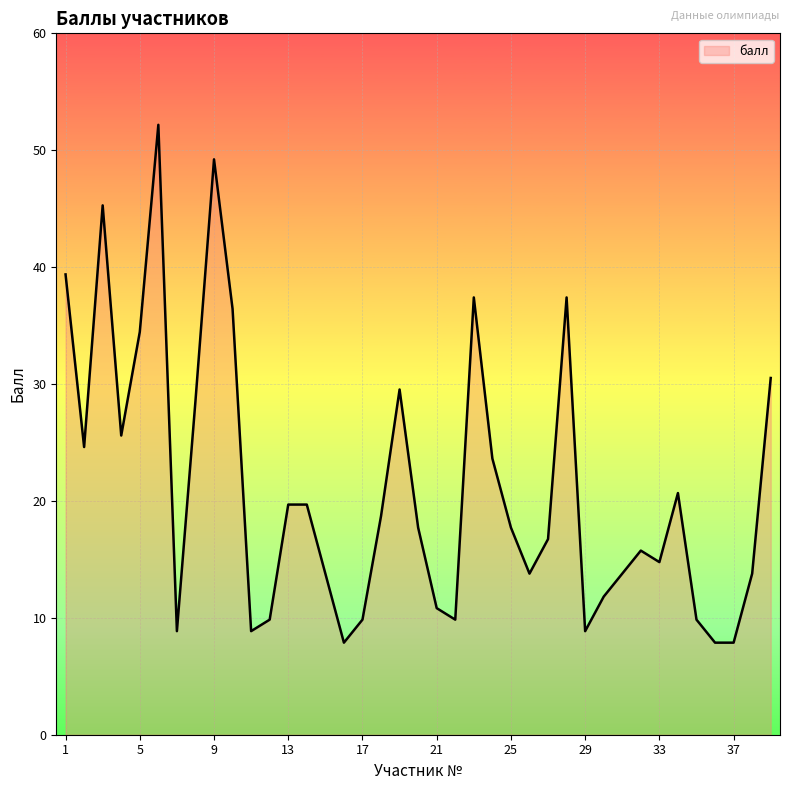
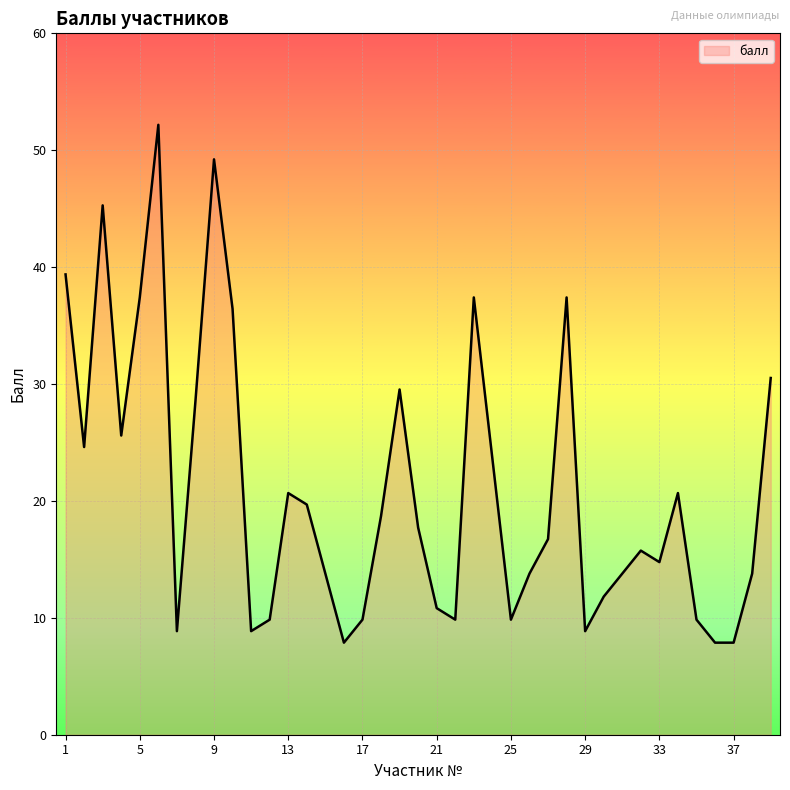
  {
    "1": 40,
-   "5": 35,
+   "5": 38,
    "9": 50,
-   "13": 20,
+   "13": 21,
    "17": 10,
    "21": 11,
-   "25": 18,
+   "25": 10,
    "29": 9,
    "33": 15,
    "37": 8
  }
